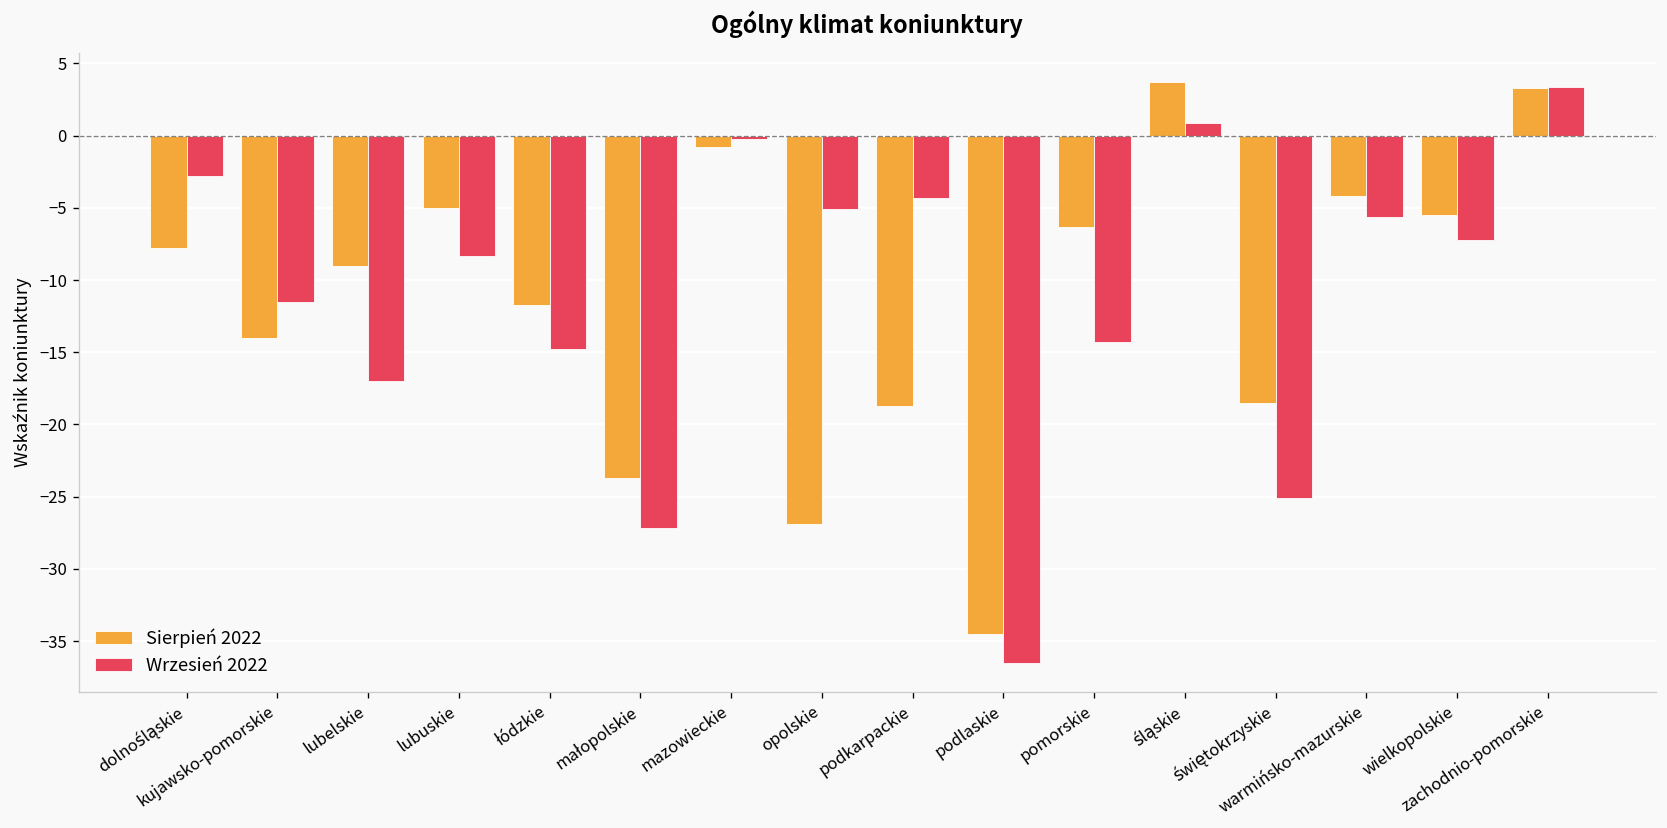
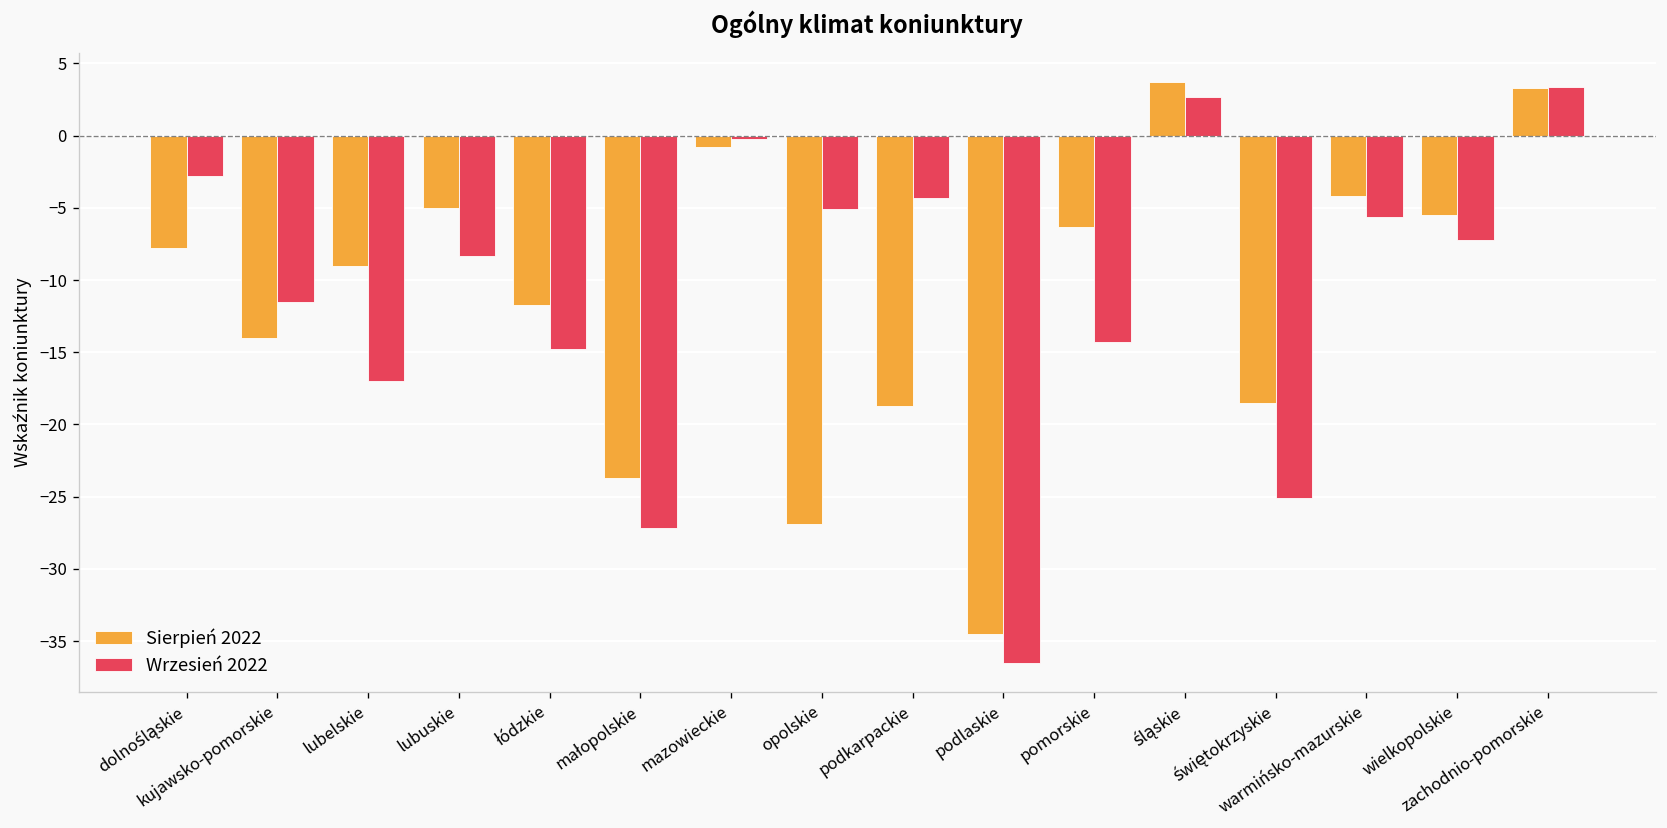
  {
    "Sierpień 2022": {
      "dolnośląskie": -7.8,
      "kujawsko-pomorskie": -14.0,
      "lubelskie": -9.0,
      "lubuskie": -5.0,
      "łódzkie": -11.7,
      "małopolskie": -23.7,
      "mazowieckie": -0.8,
      "opolskie": -26.9,
      "podkarpackie": -18.7,
      "podlaskie": -34.5,
      "pomorskie": -6.3,
      "śląskie": 3.7,
      "świętokrzyskie": -18.5,
      "warmińsko-mazurskie": -4.2,
      "wielkopolskie": -5.5,
      "zachodnio-pomorskie": 3.3
    },
    "Wrzesień 2022": {
      "dolnośląskie": -2.8,
      "kujawsko-pomorskie": -11.5,
      "lubelskie": -17.0,
      "lubuskie": -8.3,
      "łódzkie": -14.8,
      "małopolskie": -27.2,
      "opolskie": -5.1,
      "podkarpackie": -4.3,
      "podlaskie": -36.5,
      "pomorskie": -14.3,
-     "śląskie": 0.9,
+     "śląskie": 2.7,
      "świętokrzyskie": -25.1,
      "warmińsko-mazurskie": -5.6,
      "wielkopolskie": -7.2,
      "zachodnio-pomorskie": 3.4
    }
  }
